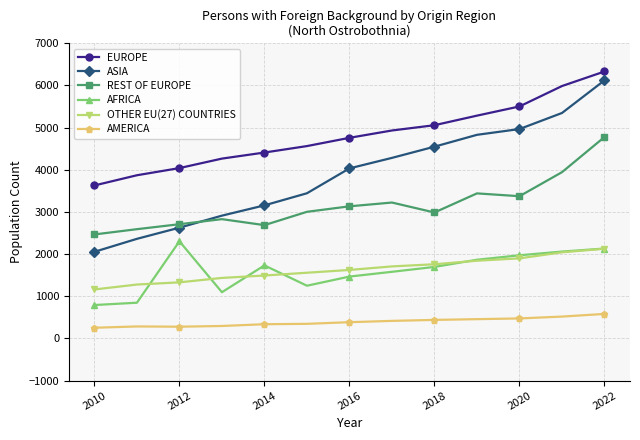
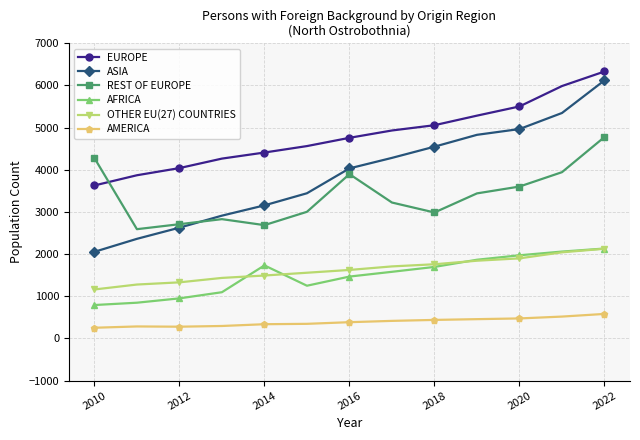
  {
    "REST OF EUROPE": {
-     "2010": 2500,
+     "2010": 4300,
      "2012": 2700,
      "2014": 2700,
-     "2016": 3100,
+     "2016": 3900,
      "2018": 3000,
-     "2020": 3400,
+     "2020": 3600,
      "2022": 4800
    },
    "AFRICA": {
      "2010": 800,
-     "2012": 2300,
+     "2012": 1000,
      "2014": 1700,
      "2016": 1500,
      "2018": 1700,
      "2020": 2000
    }
  }
